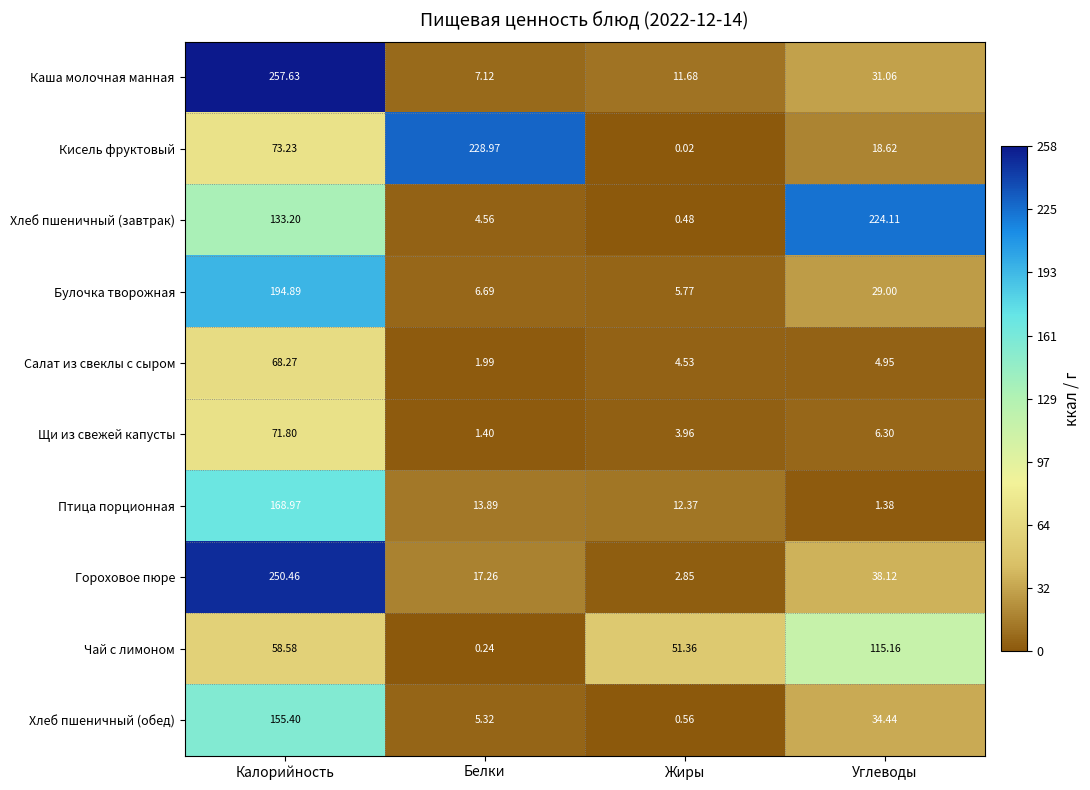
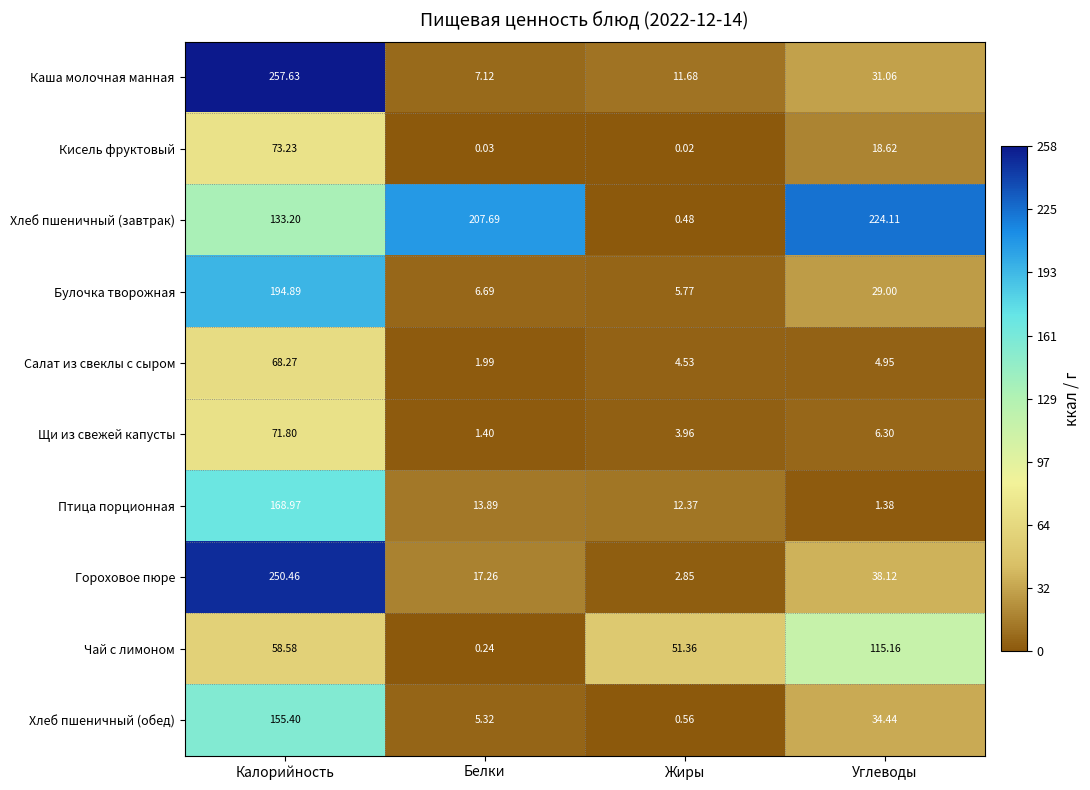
  {
    "Каша молочная манная": {
      "Калорийность": 257.63,
      "Белки": 7.12,
      "Жиры": 11.68,
      "Углеводы": 31.06
    },
    "Кисель фруктовый": {
      "Калорийность": 73.23,
-     "Белки": 228.97,
+     "Белки": 0.03,
      "Жиры": 0.02,
      "Углеводы": 18.62
    },
    "Хлеб пшеничный (завтрак)": {
      "Калорийность": 133.20,
-     "Белки": 4.56,
+     "Белки": 207.69,
      "Жиры": 0.48,
      "Углеводы": 224.11
    },
    "Булочка творожная": {
      "Калорийность": 194.89,
      "Белки": 6.69,
      "Жиры": 5.77,
      "Углеводы": 29.00
    },
    "Салат из свеклы с сыром": {
      "Калорийность": 68.27,
      "Белки": 1.99,
      "Жиры": 4.53,
      "Углеводы": 4.95
    },
    "Щи из свежей капусты": {
      "Калорийность": 71.80,
      "Белки": 1.40,
      "Жиры": 3.96,
      "Углеводы": 6.30
    },
    "Птица порционная": {
      "Калорийность": 168.97,
      "Белки": 13.89,
      "Жиры": 12.37,
      "Углеводы": 1.38
    },
    "Гороховое пюре": {
      "Калорийность": 250.46,
      "Белки": 17.26,
      "Жиры": 2.85,
      "Углеводы": 38.12
    },
    "Чай с лимоном": {
      "Калорийность": 58.58,
      "Белки": 0.24,
      "Жиры": 51.36,
      "Углеводы": 115.16
    },
    "Хлеб пшеничный (обед)": {
      "Калорийность": 155.40,
      "Белки": 5.32,
      "Жиры": 0.56,
      "Углеводы": 34.44
    }
  }
